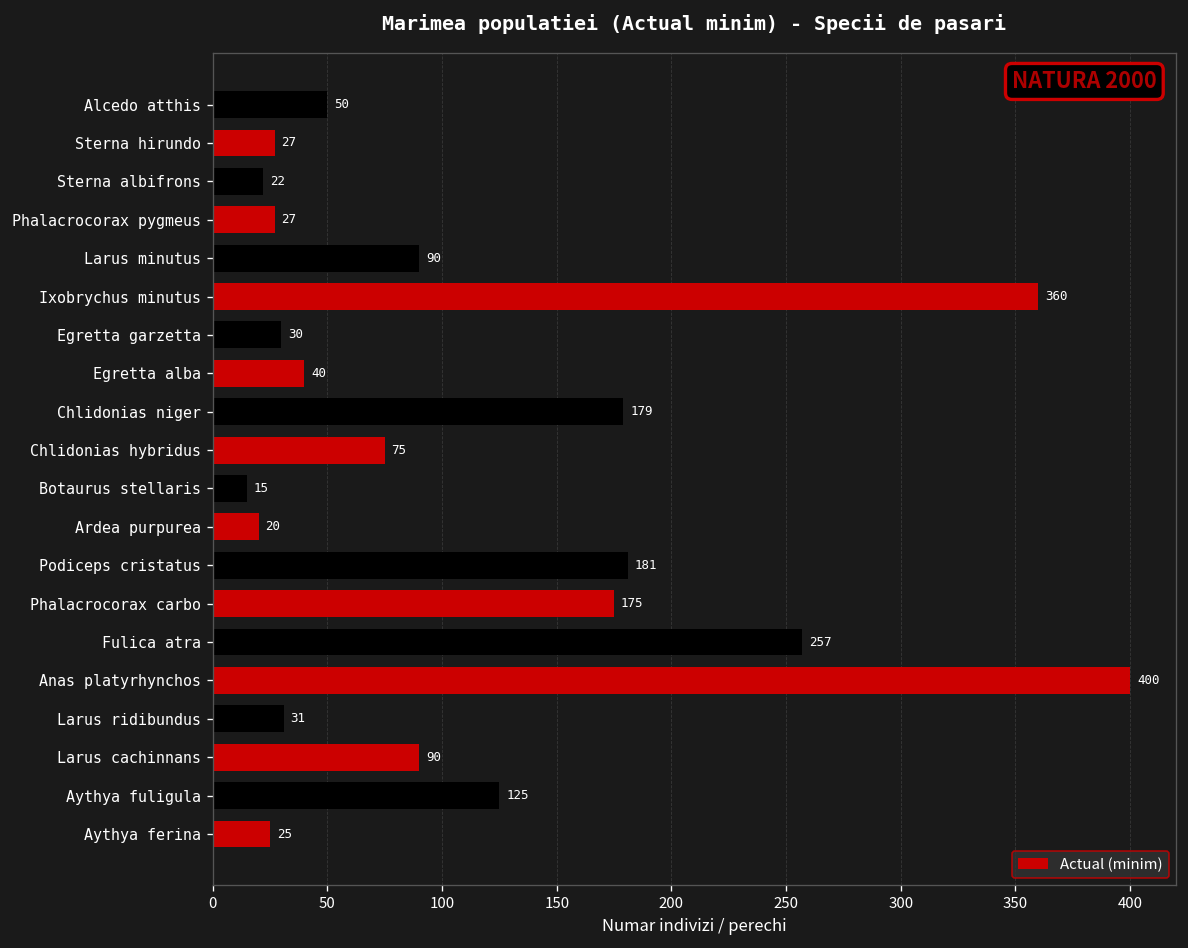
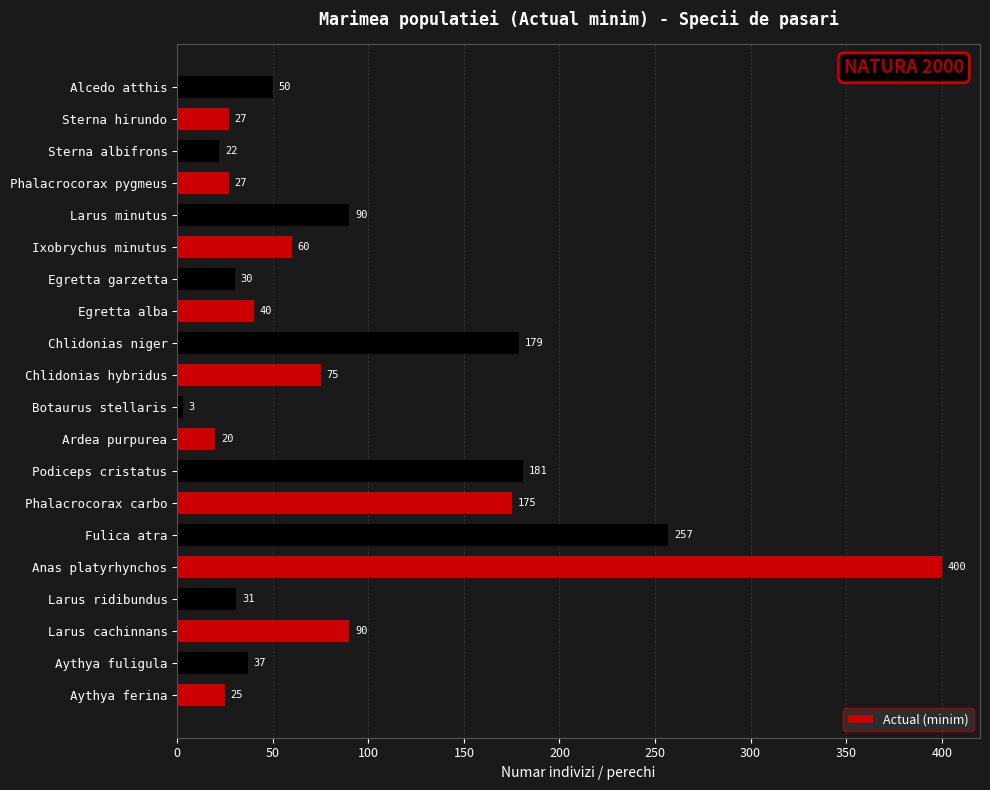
  {
    "Alcedo atthis": 50,
    "Sterna hirundo": 27,
    "Sterna albifrons": 22,
    "Phalacrocorax pygmeus": 27,
    "Larus minutus": 90,
-   "Ixobrychus minutus": 360,
+   "Ixobrychus minutus": 60,
    "Egretta garzetta": 30,
    "Egretta alba": 40,
    "Chlidonias niger": 179,
    "Chlidonias hybridus": 75,
-   "Botaurus stellaris": 15,
+   "Botaurus stellaris": 3,
    "Ardea purpurea": 20,
    "Podiceps cristatus": 181,
    "Phalacrocorax carbo": 175,
    "Fulica atra": 257,
    "Anas platyrhynchos": 400,
    "Larus ridibundus": 31,
    "Larus cachinnans": 90,
-   "Aythya fuligula": 125,
+   "Aythya fuligula": 37,
    "Aythya ferina": 25
  }
